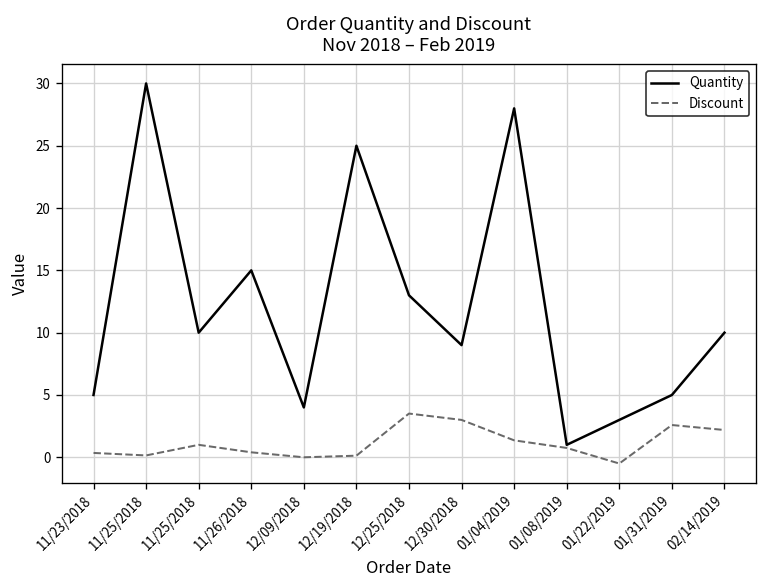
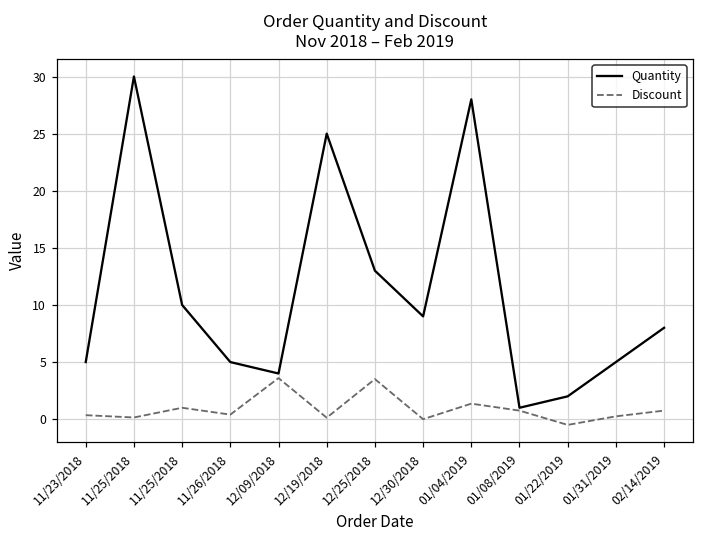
  {
    "Quantity": {
      "11/23/2018": 5,
-     "11/26/2018": 15,
+     "11/26/2018": 5,
      "12/09/2018": 4,
      "12/19/2018": 25,
      "12/25/2018": 13,
      "12/30/2018": 9,
      "01/04/2019": 28,
      "01/08/2019": 1,
-     "01/22/2019": 3,
+     "01/22/2019": 2,
      "01/31/2019": 5,
-     "02/14/2019": 10
+     "02/14/2019": 8
    },
    "Discount": {
      "11/23/2018": 0.4,
      "11/26/2018": 0.4,
-     "12/09/2018": 0.0,
+     "12/09/2018": 3.6,
      "12/19/2018": 0.1,
      "12/25/2018": 3.5,
-     "12/30/2018": 3,
+     "12/30/2018": 0,
      "01/04/2019": 1.4,
      "01/08/2019": 0.8,
      "01/22/2019": -0.5,
-     "01/31/2019": 2.6,
-     "02/14/2019": 2.2
+     "01/31/2019": 0.3,
+     "02/14/2019": 0.8
    }
  }
